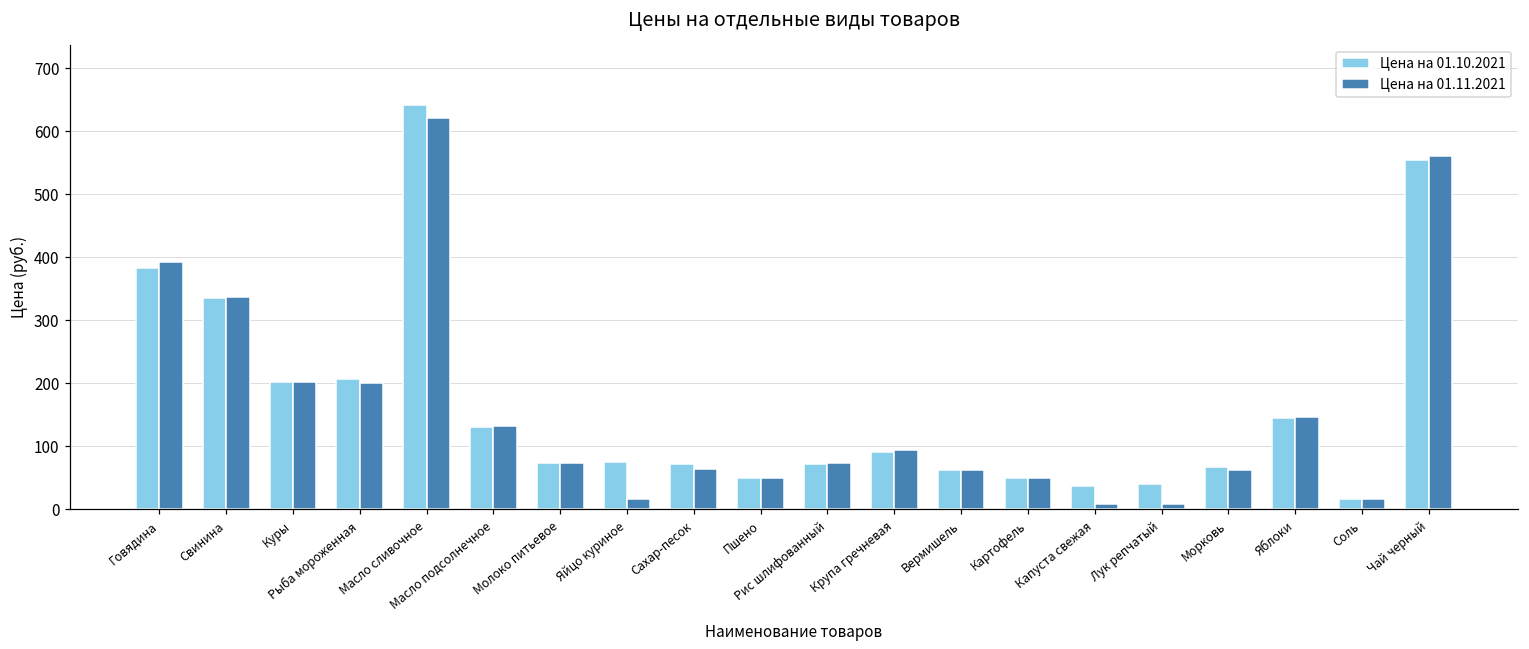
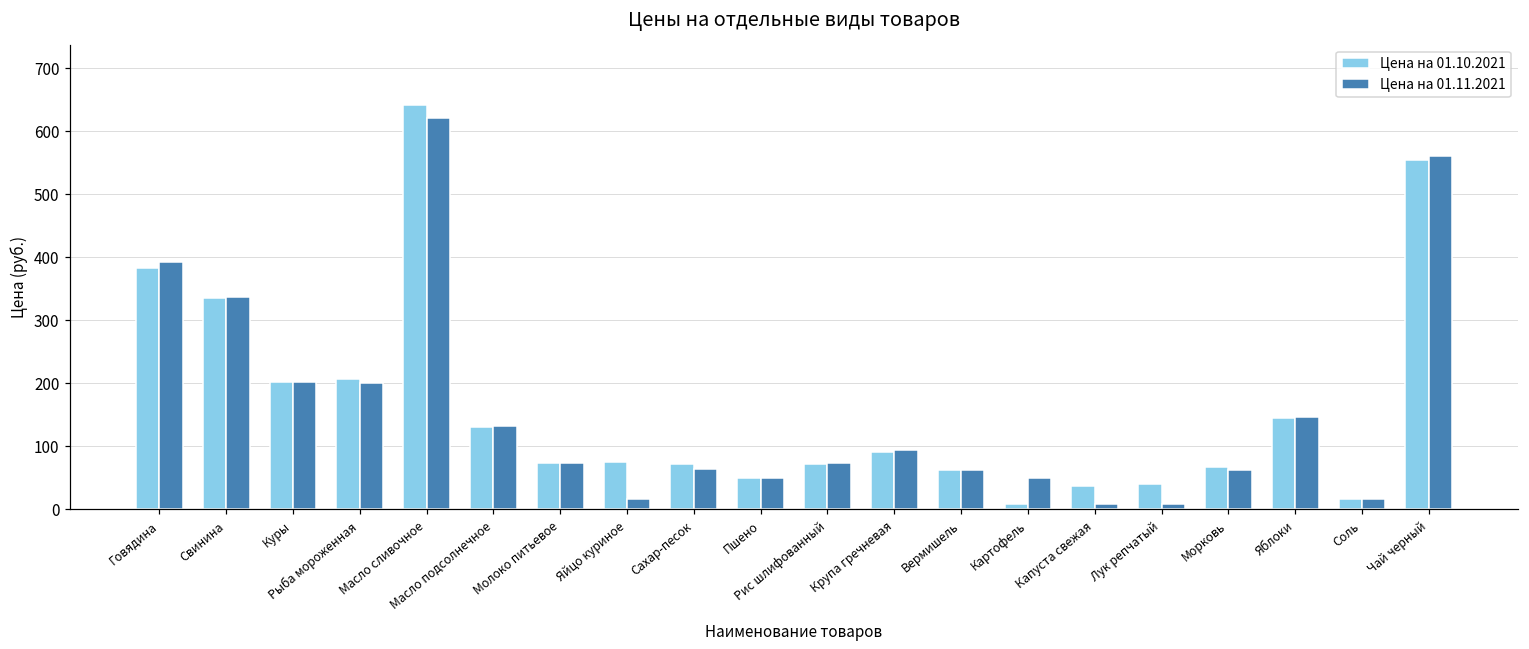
  {
    "Цена на 01.10.2021": {
      "Говядина": 380,
      "Свинина": 330,
      "Куры": 200,
      "Рыба мороженная": 210,
      "Масло сливочное": 640,
      "Масло подсолнечное": 130,
      "Молоко питьевое": 70,
      "Яйцо куриное": 70,
      "Сахар-песок": 70,
      "Пшено": 50,
      "Рис шлифованный": 70,
      "Крупа гречневая": 90,
      "Вермишель": 60,
-     "Картофель": 50,
+     "Картофель": 10,
      "Капуста свежая": 40,
      "Лук репчатый": 40,
      "Морковь": 70,
      "Яблоки": 150,
      "Соль": 20,
      "Чай черный": 560
    },
    "Цена на 01.11.2021": {
      "Говядина": 390,
      "Свинина": 340,
      "Куры": 200,
      "Рыба мороженная": 200,
      "Масло сливочное": 620,
      "Масло подсолнечное": 130,
      "Молоко питьевое": 70,
      "Яйцо куриное": 20,
      "Сахар-песок": 60,
      "Пшено": 50,
      "Рис шлифованный": 70,
      "Крупа гречневая": 90,
      "Вермишель": 60,
      "Картофель": 50,
      "Капуста свежая": 10,
      "Лук репчатый": 10,
      "Морковь": 60,
      "Яблоки": 150,
      "Соль": 20,
      "Чай черный": 560
    }
  }
